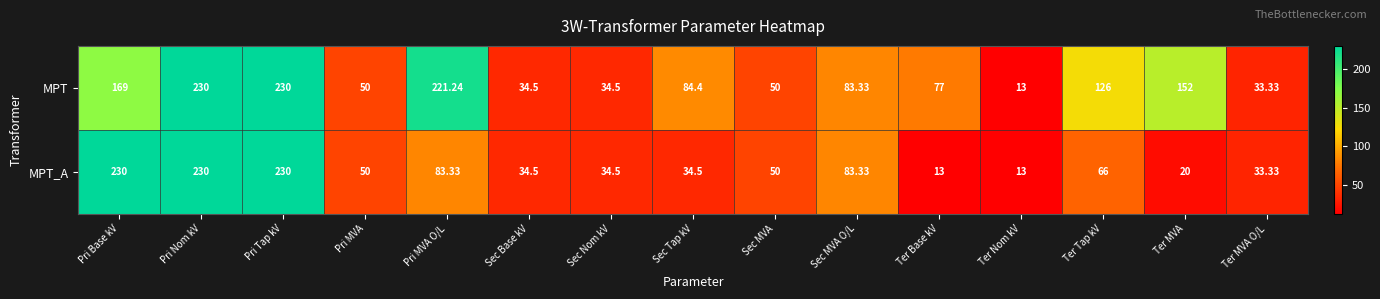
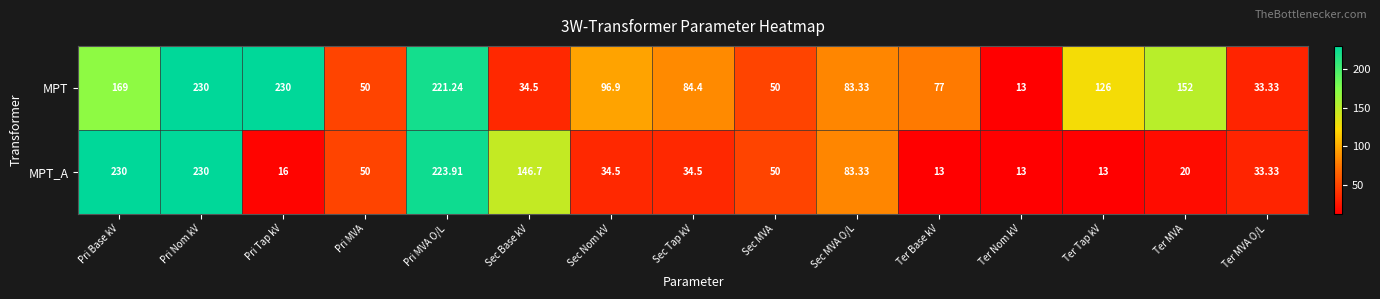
  {
    "MPT": {
      "Pri Base kV": 169,
      "Pri Nom kV": 230,
      "Pri Tap kV": 230,
      "Pri MVA": 50,
      "Pri MVA O/L": 221.24,
      "Sec Base kV": 34.5,
-     "Sec Nom kV": 34.5,
+     "Sec Nom kV": 96.9,
      "Sec Tap kV": 84.4,
      "Sec MVA": 50,
      "Sec MVA O/L": 83.33,
      "Ter Base kV": 77,
      "Ter Nom kV": 13,
      "Ter Tap kV": 126,
      "Ter MVA": 152,
      "Ter MVA O/L": 33.33
    },
    "MPT_A": {
      "Pri Base kV": 230,
      "Pri Nom kV": 230,
-     "Pri Tap kV": 230,
+     "Pri Tap kV": 16,
      "Pri MVA": 50,
-     "Pri MVA O/L": 83.33,
-     "Sec Base kV": 34.5,
+     "Pri MVA O/L": 223.91,
+     "Sec Base kV": 146.7,
      "Sec Nom kV": 34.5,
      "Sec Tap kV": 34.5,
      "Sec MVA": 50,
      "Sec MVA O/L": 83.33,
      "Ter Base kV": 13,
      "Ter Nom kV": 13,
-     "Ter Tap kV": 66,
+     "Ter Tap kV": 13,
      "Ter MVA": 20,
      "Ter MVA O/L": 33.33
    }
  }
